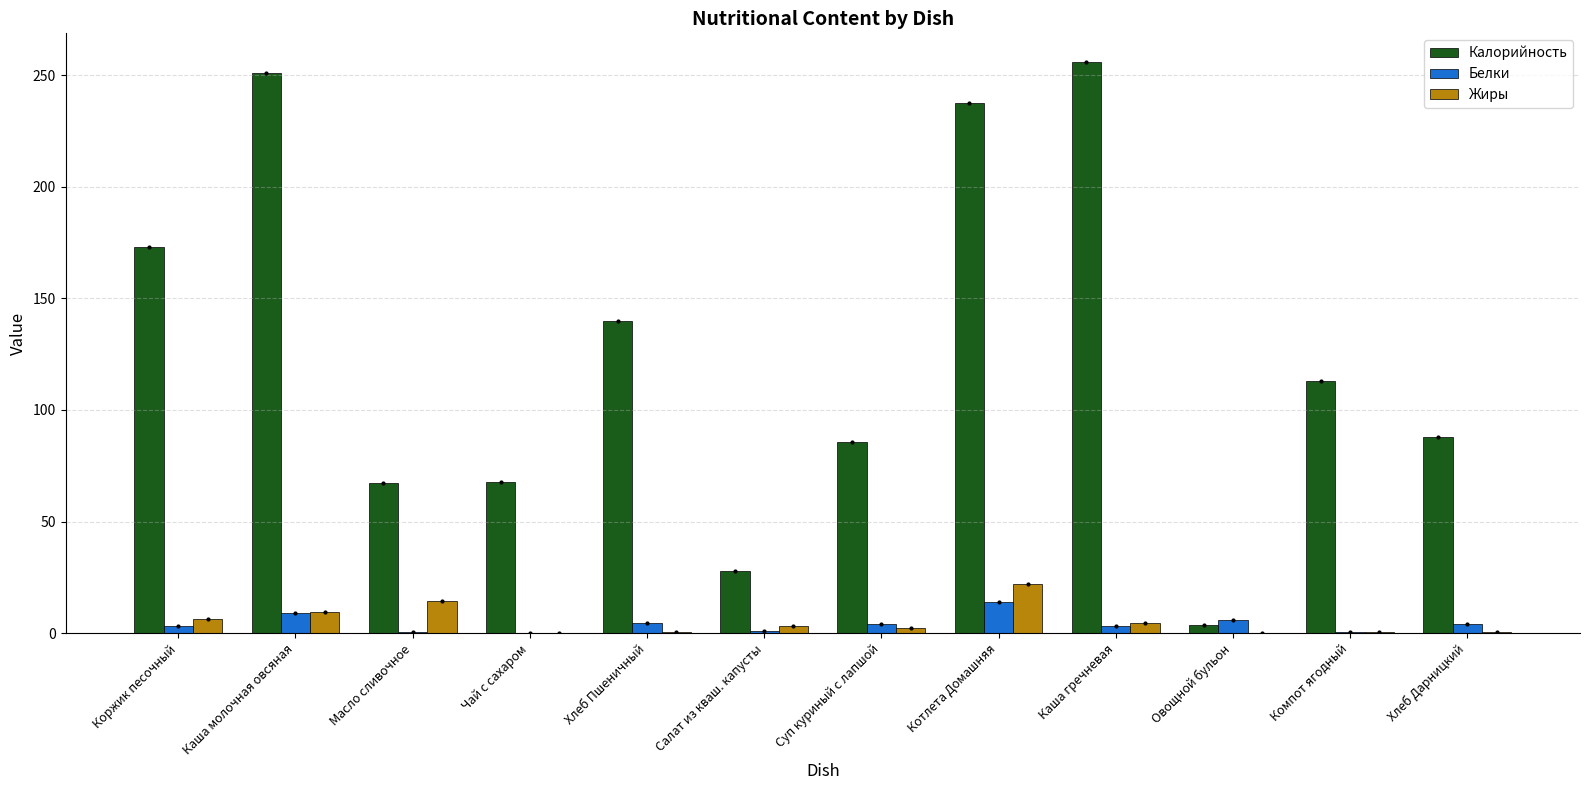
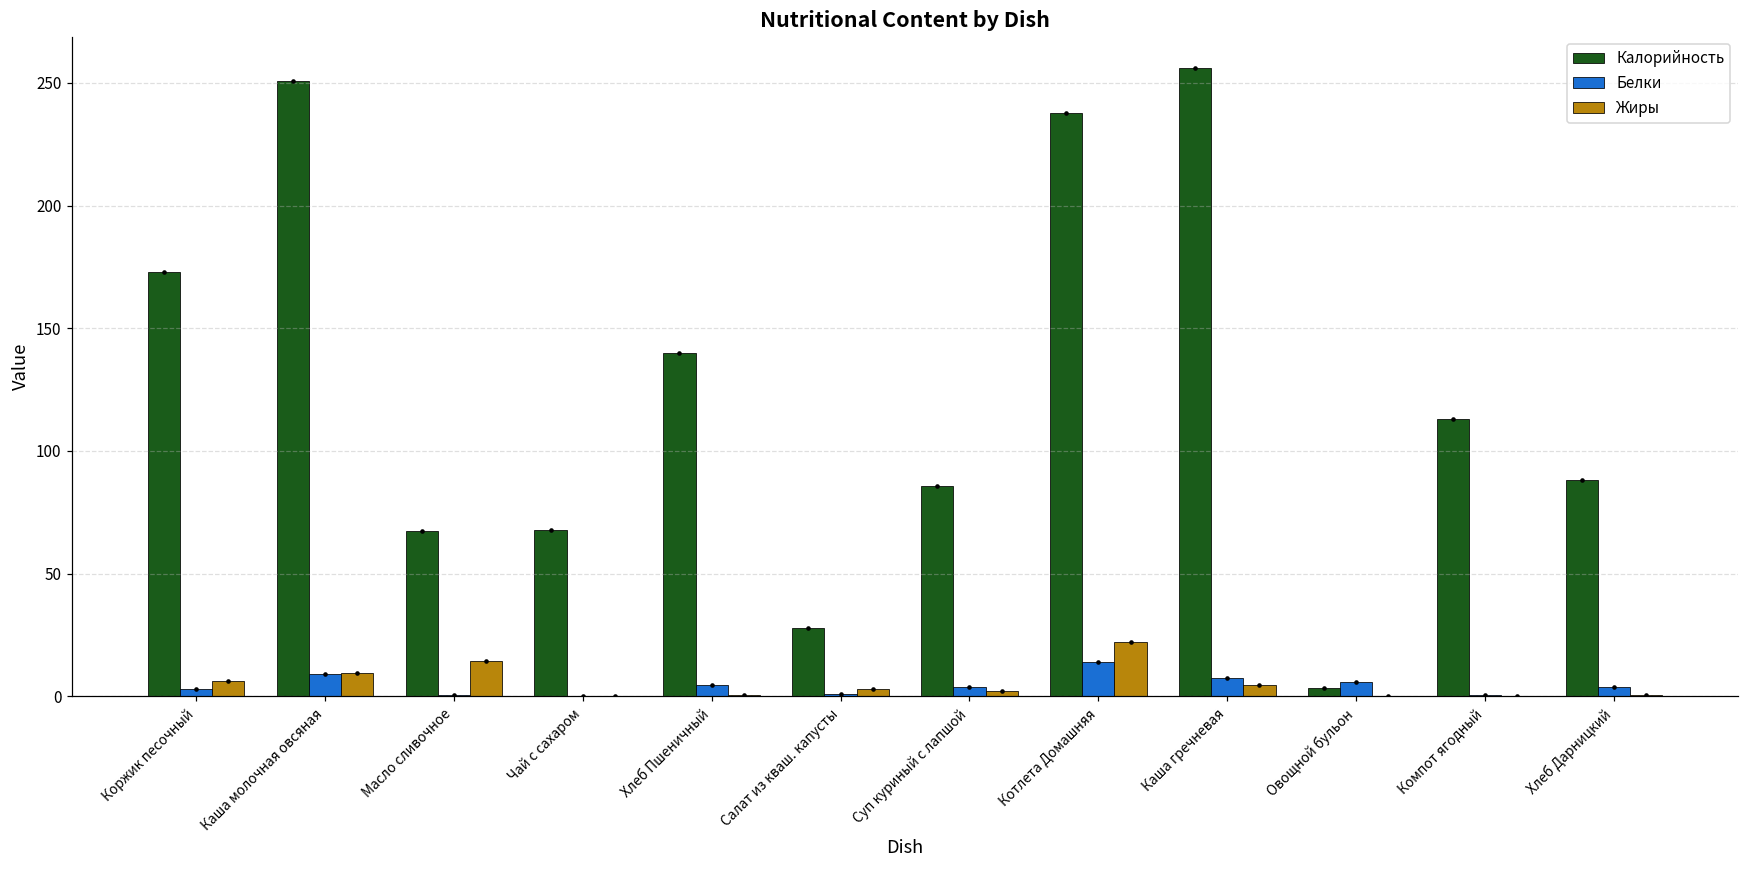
  {
    "Калорийность": {
      "Коржик песочный": 173,
      "Каша молочная овсяная": 251,
      "Масло сливочное": 67,
      "Чай с сахаром": 68,
      "Хлеб Пшеничный": 140,
      "Салат из кваш. капусты": 28,
      "Суп куриный с лапшой": 86,
      "Котлета Домашняя": 238,
      "Каша гречневая": 256,
      "Овощной бульон": 3,
      "Компот ягодный": 113,
      "Хлеб Дарницкий": 88
    },
    "Белки": {
      "Коржик песочный": 3,
      "Каша молочная овсяная": 9,
      "Чай с сахаром": 0,
      "Хлеб Пшеничный": 5,
      "Суп куриный с лапшой": 4,
      "Котлета Домашняя": 14,
-     "Каша гречневая": 3,
+     "Каша гречневая": 8,
      "Овощной бульон": 6,
      "Хлеб Дарницкий": 4
    },
    "Жиры": {
      "Коржик песочный": 6,
      "Каша молочная овсяная": 10,
      "Масло сливочное": 14,
      "Чай с сахаром": 0,
      "Салат из кваш. капусты": 3,
      "Суп куриный с лапшой": 2,
      "Котлета Домашняя": 22,
      "Каша гречневая": 5
    }
  }
